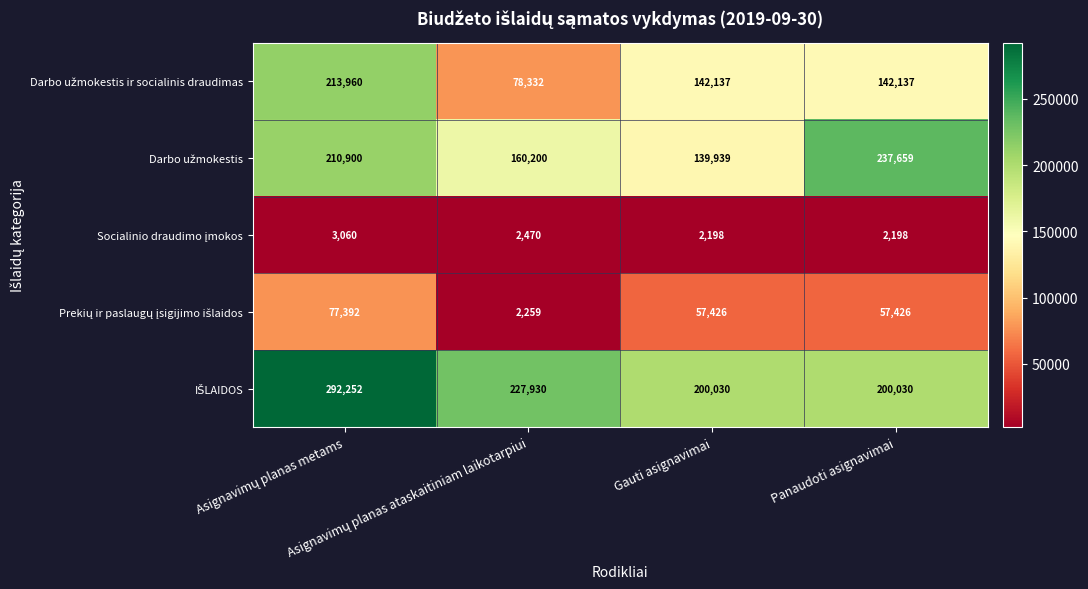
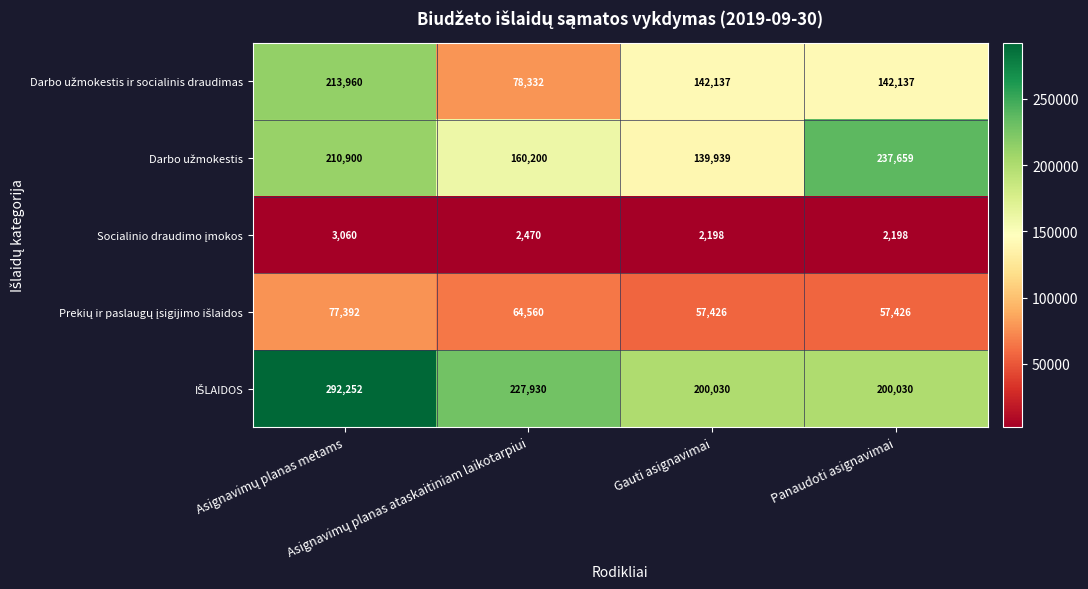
  {
    "Darbo užmokestis ir socialinis draudimas": {
      "Asignavimų planas metams": "213,960",
      "Asignavimų planas ataskaitiniam laikotarpiui": "78,332",
      "Gauti asignavimai": "142,137",
      "Panaudoti asignavimai": "142,137"
    },
    "Darbo užmokestis": {
      "Asignavimų planas metams": "210,900",
      "Asignavimų planas ataskaitiniam laikotarpiui": "160,200",
      "Gauti asignavimai": "139,939",
      "Panaudoti asignavimai": "237,659"
    },
    "Socialinio draudimo įmokos": {
      "Asignavimų planas metams": "3,060",
      "Asignavimų planas ataskaitiniam laikotarpiui": "2,470",
      "Gauti asignavimai": "2,198",
      "Panaudoti asignavimai": "2,198"
    },
    "Prekių ir paslaugų įsigijimo išlaidos": {
      "Asignavimų planas metams": "77,392",
-     "Asignavimų planas ataskaitiniam laikotarpiui": "2,259",
+     "Asignavimų planas ataskaitiniam laikotarpiui": "64,560",
      "Gauti asignavimai": "57,426",
      "Panaudoti asignavimai": "57,426"
    },
    "IŠLAIDOS": {
      "Asignavimų planas metams": "292,252",
      "Asignavimų planas ataskaitiniam laikotarpiui": "227,930",
      "Gauti asignavimai": "200,030",
      "Panaudoti asignavimai": "200,030"
    }
  }
